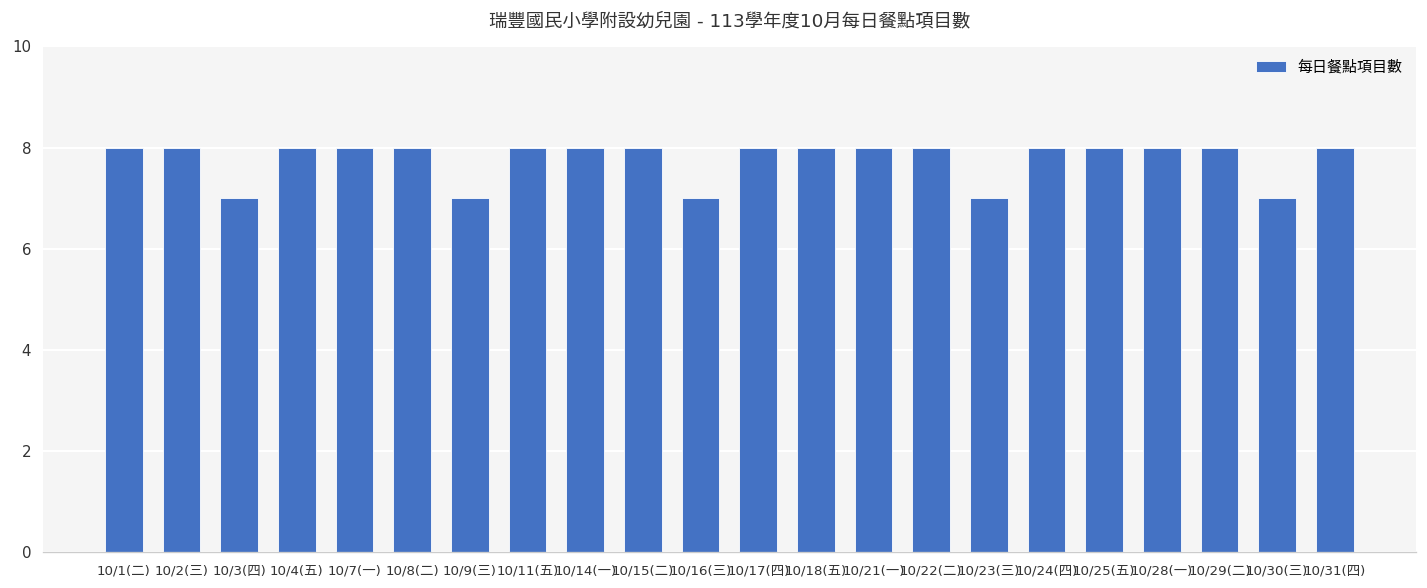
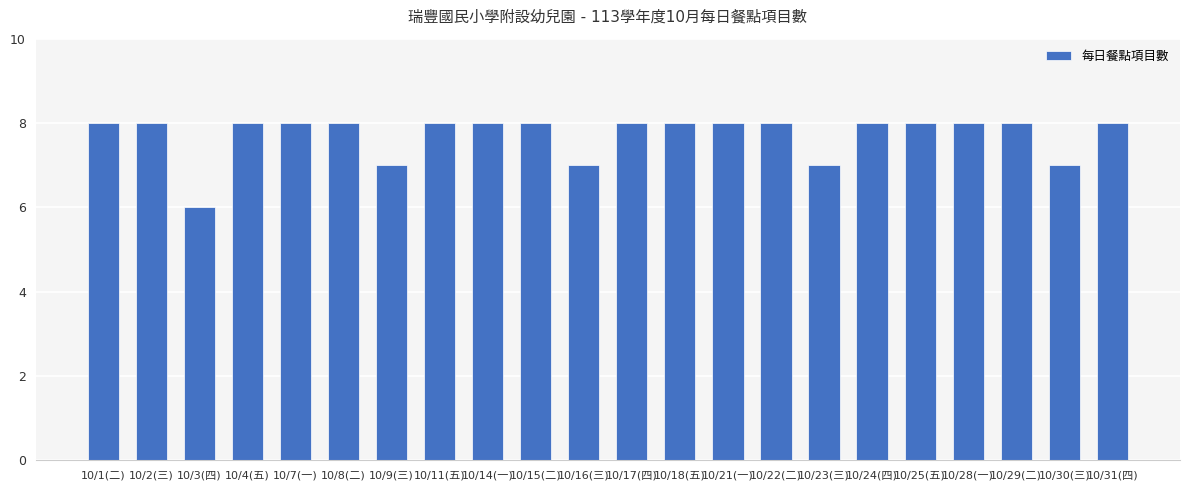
  {
    "10/1(二)": 8,
    "10/2(三)": 8,
-   "10/3(四)": 7,
+   "10/3(四)": 6,
    "10/4(五)": 8,
    "10/7(一)": 8,
    "10/8(二)": 8,
    "10/9(三)": 7,
    "10/11(五)": 8,
    "10/14(一)": 8,
    "10/15(二)": 8,
    "10/16(三)": 7,
    "10/17(四)": 8,
    "10/18(五)": 8,
    "10/21(一)": 8,
    "10/22(二)": 8,
    "10/23(三)": 7,
    "10/24(四)": 8,
    "10/25(五)": 8,
    "10/28(一)": 8,
    "10/29(二)": 8,
    "10/30(三)": 7,
    "10/31(四)": 8
  }
